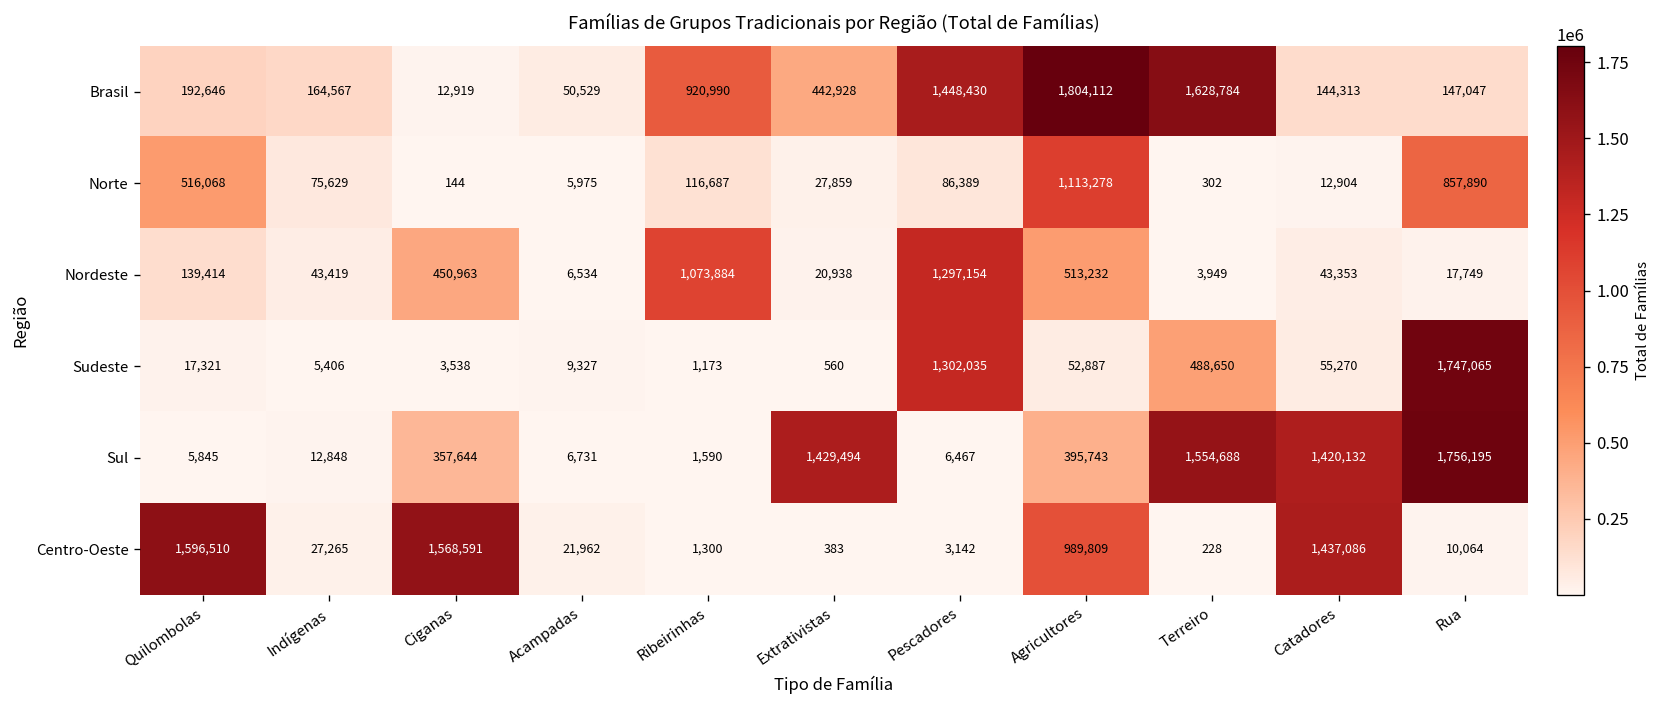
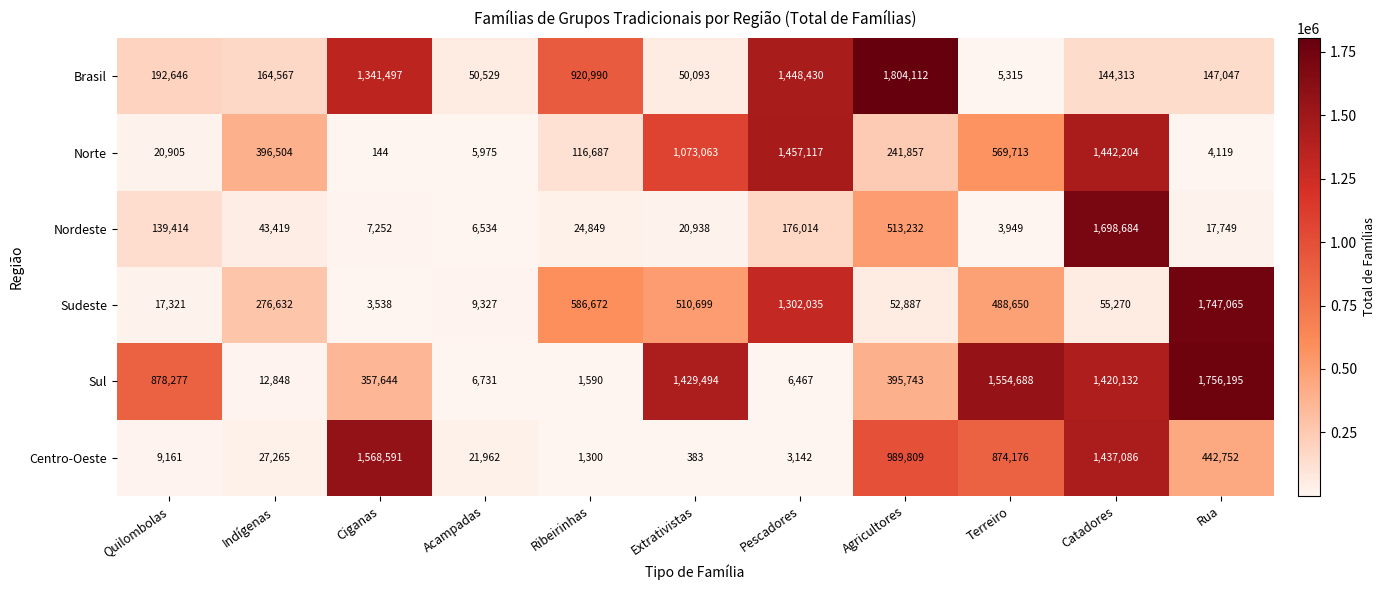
  {
    "Brasil": {
      "Quilombolas": "192,646",
      "Indígenas": "164,567",
-     "Ciganas": "12,919",
+     "Ciganas": "1,341,497",
      "Acampadas": "50,529",
      "Ribeirinhas": "920,990",
-     "Extrativistas": "442,928",
+     "Extrativistas": "50,093",
      "Pescadores": "1,448,430",
      "Agricultores": "1,804,112",
-     "Terreiro": "1,628,784",
+     "Terreiro": "5,315",
      "Catadores": "144,313",
      "Rua": "147,047"
    },
    "Norte": {
-     "Quilombolas": "516,068",
-     "Indígenas": "75,629",
+     "Quilombolas": "20,905",
+     "Indígenas": "396,504",
      "Ciganas": "144",
      "Acampadas": "5,975",
      "Ribeirinhas": "116,687",
-     "Extrativistas": "27,859",
-     "Pescadores": "86,389",
-     "Agricultores": "1,113,278",
-     "Terreiro": "302",
-     "Catadores": "12,904",
-     "Rua": "857,890"
+     "Extrativistas": "1,073,063",
+     "Pescadores": "1,457,117",
+     "Agricultores": "241,857",
+     "Terreiro": "569,713",
+     "Catadores": "1,442,204",
+     "Rua": "4,119"
    },
    "Nordeste": {
      "Quilombolas": "139,414",
      "Indígenas": "43,419",
-     "Ciganas": "450,963",
+     "Ciganas": "7,252",
      "Acampadas": "6,534",
-     "Ribeirinhas": "1,073,884",
+     "Ribeirinhas": "24,849",
      "Extrativistas": "20,938",
-     "Pescadores": "1,297,154",
+     "Pescadores": "176,014",
      "Agricultores": "513,232",
      "Terreiro": "3,949",
-     "Catadores": "43,353",
+     "Catadores": "1,698,684",
      "Rua": "17,749"
    },
    "Sudeste": {
      "Quilombolas": "17,321",
-     "Indígenas": "5,406",
+     "Indígenas": "276,632",
      "Ciganas": "3,538",
      "Acampadas": "9,327",
-     "Ribeirinhas": "1,173",
-     "Extrativistas": "560",
+     "Ribeirinhas": "586,672",
+     "Extrativistas": "510,699",
      "Pescadores": "1,302,035",
      "Agricultores": "52,887",
      "Terreiro": "488,650",
      "Catadores": "55,270",
      "Rua": "1,747,065"
    },
    "Sul": {
-     "Quilombolas": "5,845",
+     "Quilombolas": "878,277",
      "Indígenas": "12,848",
      "Ciganas": "357,644",
      "Acampadas": "6,731",
      "Ribeirinhas": "1,590",
      "Extrativistas": "1,429,494",
      "Pescadores": "6,467",
      "Agricultores": "395,743",
      "Terreiro": "1,554,688",
      "Catadores": "1,420,132",
      "Rua": "1,756,195"
    },
    "Centro-Oeste": {
-     "Quilombolas": "1,596,510",
+     "Quilombolas": "9,161",
      "Indígenas": "27,265",
      "Ciganas": "1,568,591",
      "Acampadas": "21,962",
      "Ribeirinhas": "1,300",
      "Extrativistas": "383",
      "Pescadores": "3,142",
      "Agricultores": "989,809",
-     "Terreiro": "228",
+     "Terreiro": "874,176",
      "Catadores": "1,437,086",
-     "Rua": "10,064"
+     "Rua": "442,752"
    }
  }
